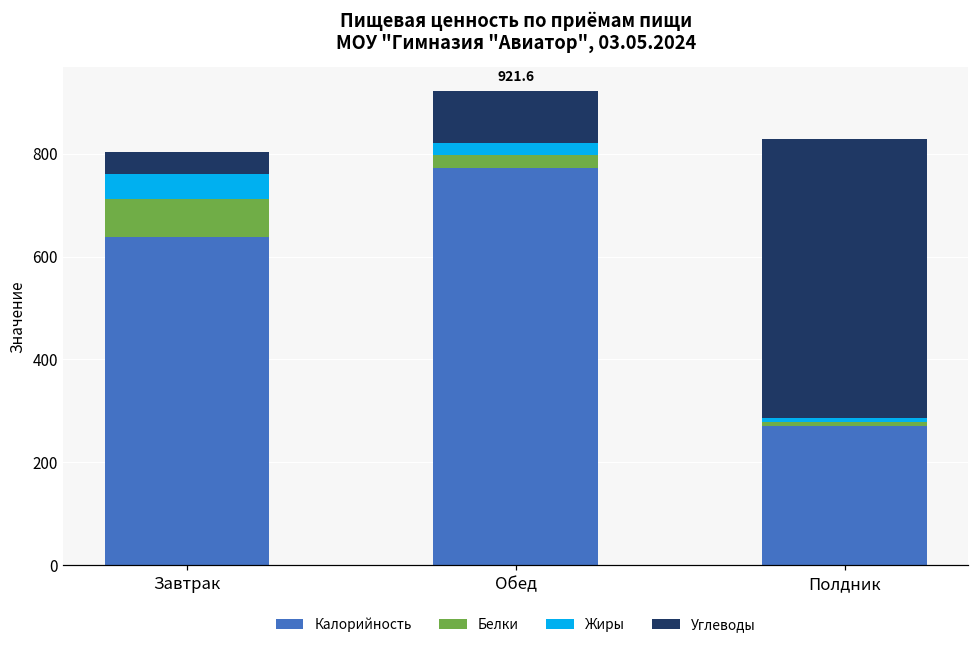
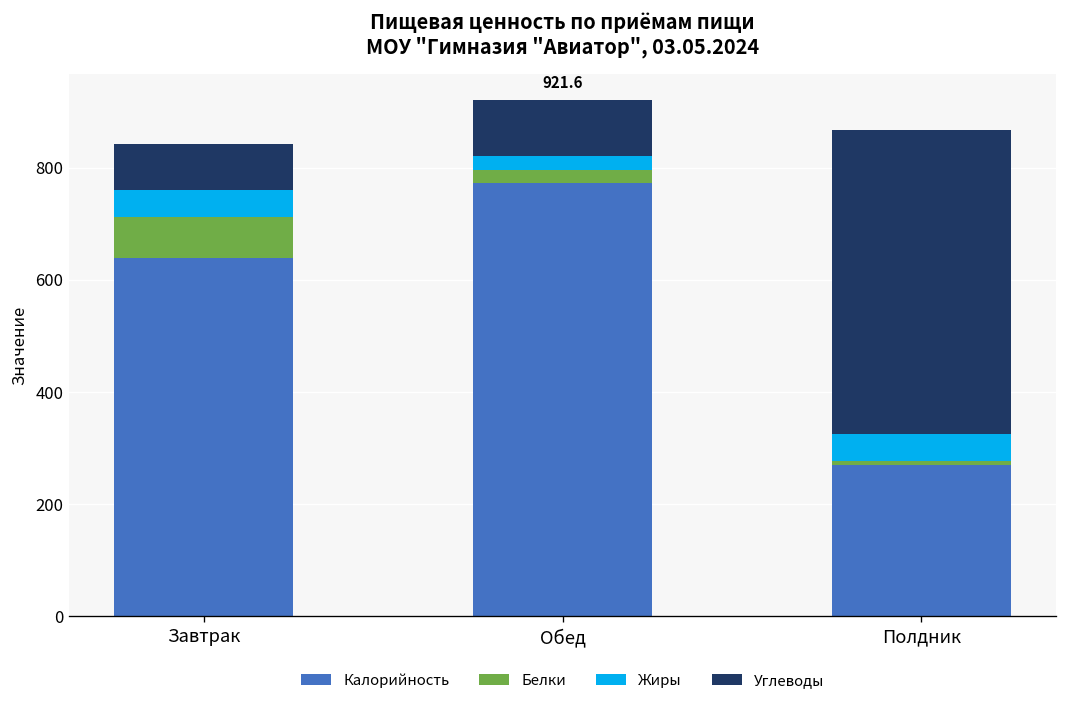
  {
    "Калорийность": {
      "Завтрак": 640,
      "Обед": 770,
      "Полдник": 270
    },
    "Белки": {
      "Завтрак": 70,
      "Обед": 20,
      "Полдник": 10
    },
    "Жиры": {
      "Завтрак": 50,
      "Обед": 20,
-     "Полдник": 10
+     "Полдник": 50
    },
    "Углеводы": {
-     "Завтрак": 40,
+     "Завтрак": 80,
      "Полдник": 540
    }
  }
